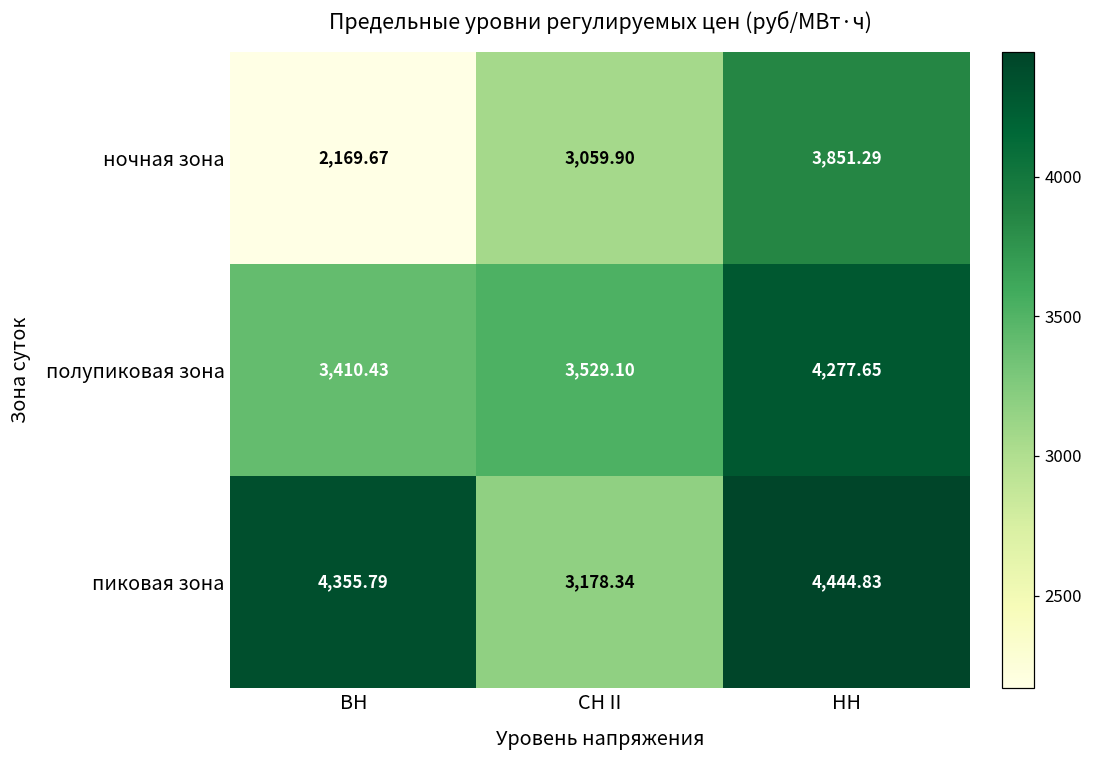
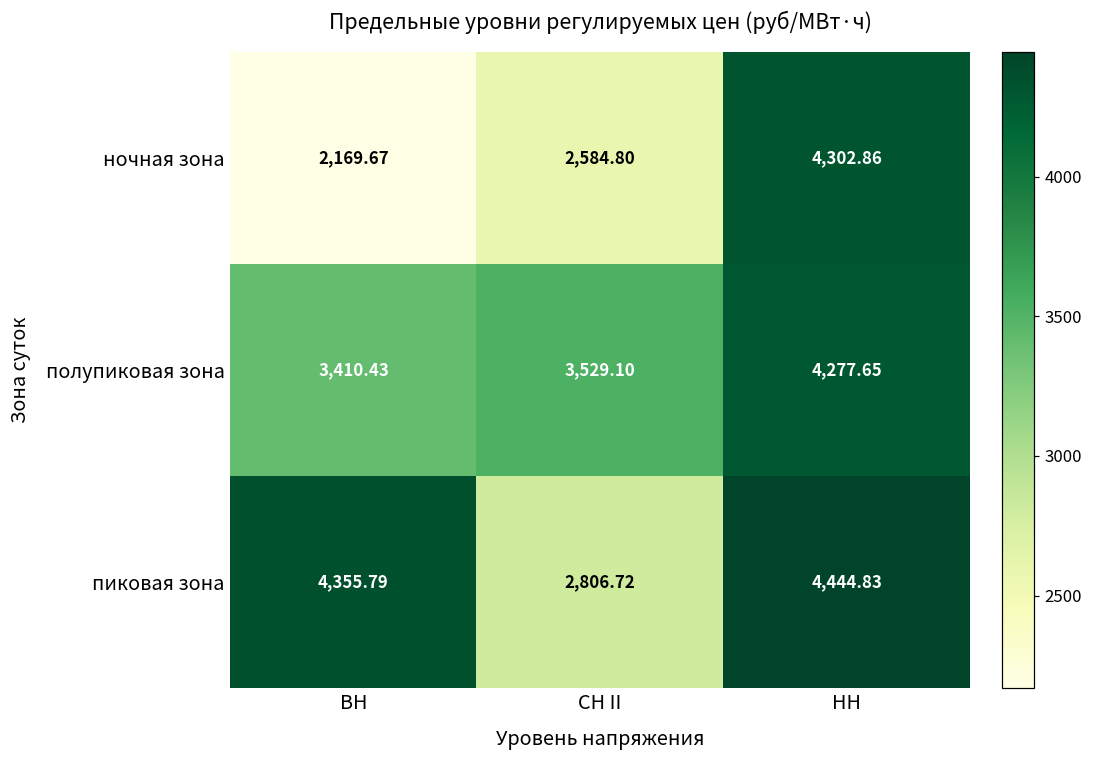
  {
    "ночная зона": {
      "ВН": "2,169.67",
-     "СН II": "3,059.90",
-     "НН": "3,851.29"
+     "СН II": "2,584.80",
+     "НН": "4,302.86"
    },
    "полупиковая зона": {
      "ВН": "3,410.43",
      "СН II": "3,529.10",
      "НН": "4,277.65"
    },
    "пиковая зона": {
      "ВН": "4,355.79",
-     "СН II": "3,178.34",
+     "СН II": "2,806.72",
      "НН": "4,444.83"
    }
  }
